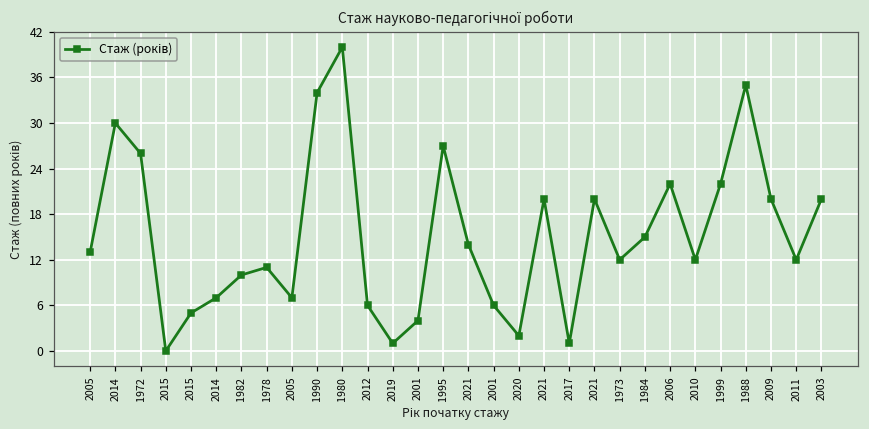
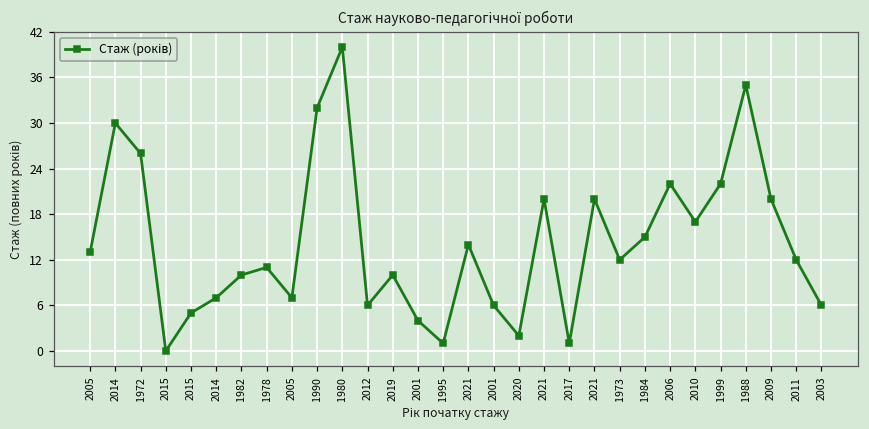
  {
    "1972": 26,
    "1982": 10,
    "1978": 11,
-   "1990": 34,
+   "1990": 32,
    "1980": 40,
    "2012": 6,
-   "2019": 1,
-   "1995": 27,
+   "2019": 10,
+   "1995": 1,
    "2020": 2,
    "2017": 1,
    "1973": 12,
    "1984": 15,
    "2006": 22,
-   "2010": 12,
+   "2010": 17,
    "1999": 22,
    "1988": 35,
    "2009": 20,
    "2011": 12,
-   "2003": 20
+   "2003": 6
  }
